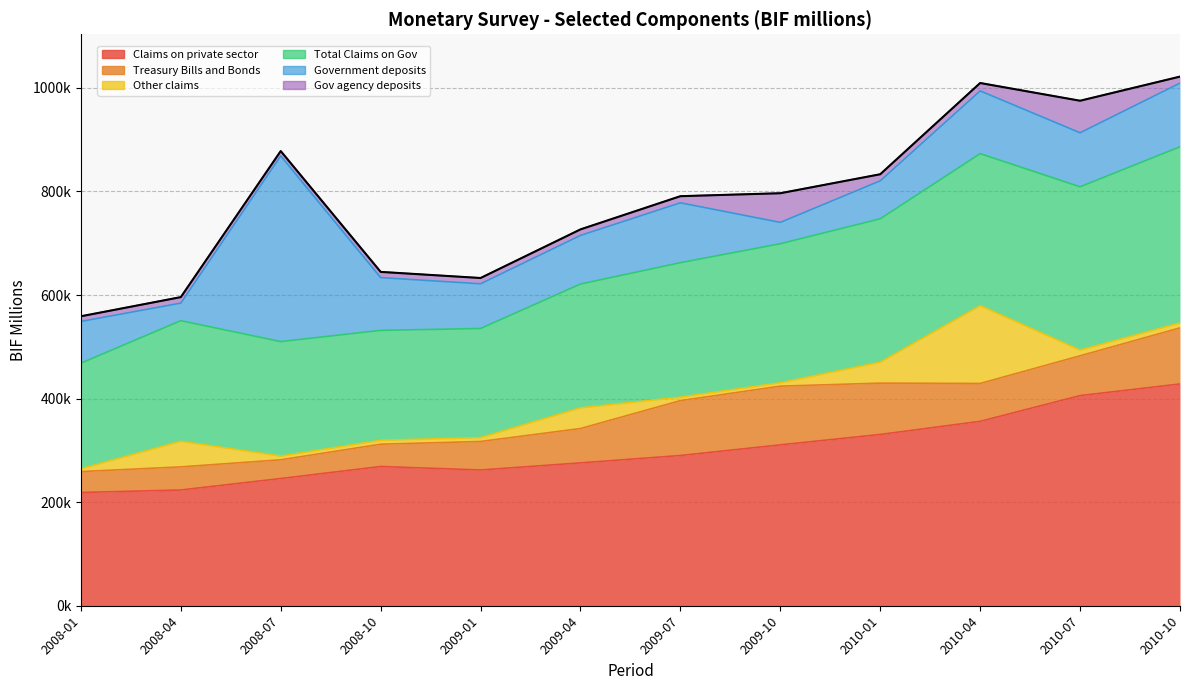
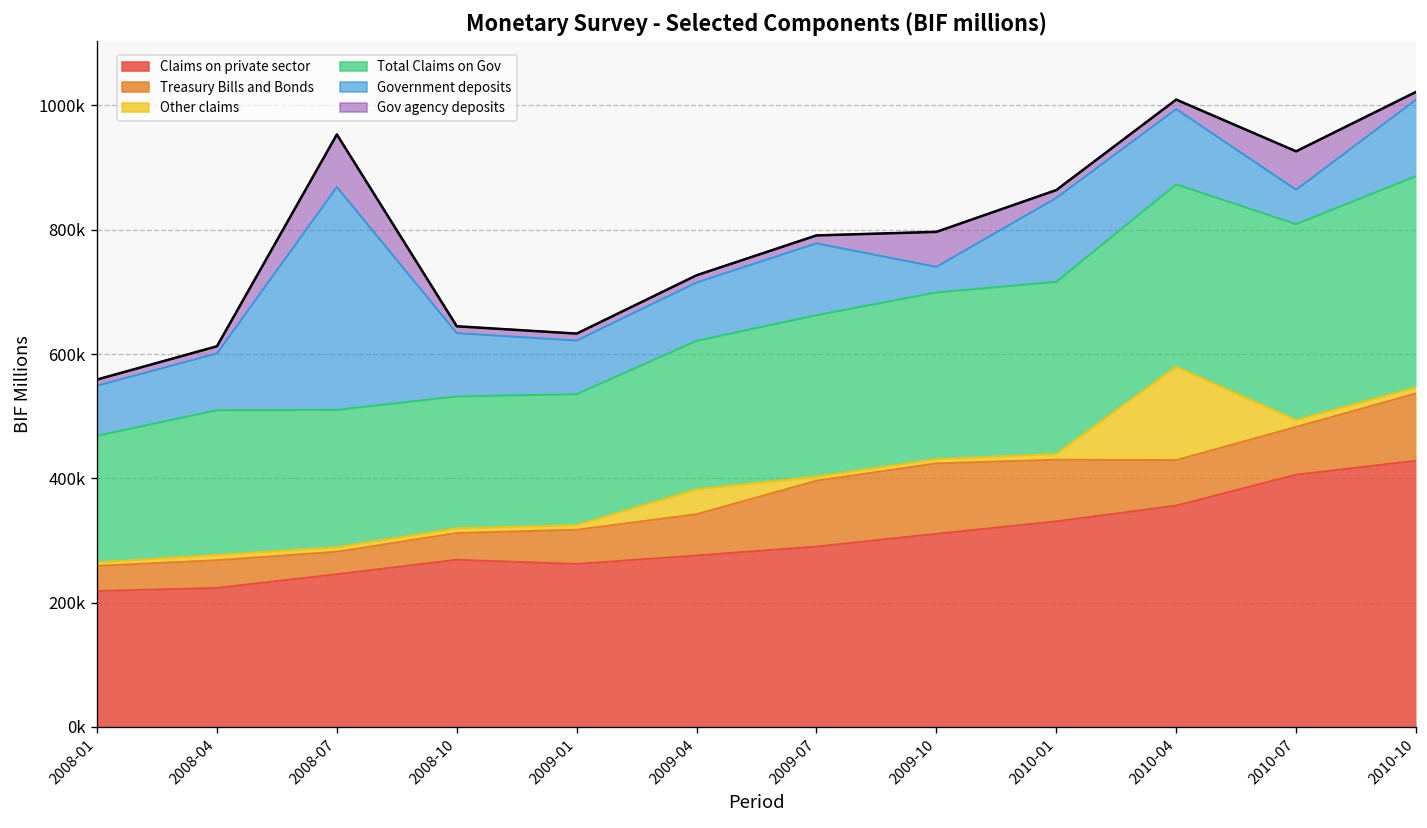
  {
    "Other claims": {
      "2008-01": 10000,
-     "2008-04": 50000,
+     "2008-04": 10000,
      "2008-07": 10000,
      "2008-10": 10000,
      "2009-01": 10000,
      "2009-04": 40000,
      "2009-07": 10000,
      "2009-10": 10000,
-     "2010-01": 40000,
+     "2010-01": 10000,
      "2010-04": 150000,
      "2010-07": 10000,
      "2010-10": 10000
    },
    "Total Claims on Gov": {
      "2008-01": 200000,
      "2008-04": 230000,
      "2008-07": 220000,
      "2008-10": 210000,
      "2009-01": 210000,
      "2009-04": 240000,
      "2009-07": 260000,
      "2009-10": 270000,
      "2010-01": 280000,
      "2010-04": 290000,
      "2010-07": 320000,
      "2010-10": 340000
    },
    "Government deposits": {
      "2008-01": 80000,
-     "2008-04": 30000,
+     "2008-04": 90000,
      "2008-07": 360000,
      "2008-10": 100000,
      "2009-01": 90000,
      "2009-04": 90000,
      "2009-07": 120000,
      "2009-10": 40000,
-     "2010-01": 70000,
+     "2010-01": 140000,
      "2010-04": 120000,
-     "2010-07": 100000,
+     "2010-07": 60000,
      "2010-10": 120000
    },
    "Gov agency deposits": {
      "2008-01": 10000,
      "2008-04": 10000,
-     "2008-07": 10000,
+     "2008-07": 80000,
      "2008-10": 10000,
      "2009-01": 10000,
      "2009-04": 10000,
      "2009-07": 10000,
      "2009-10": 60000,
      "2010-01": 10000,
      "2010-04": 20000,
      "2010-07": 60000,
      "2010-10": 10000
    }
  }
